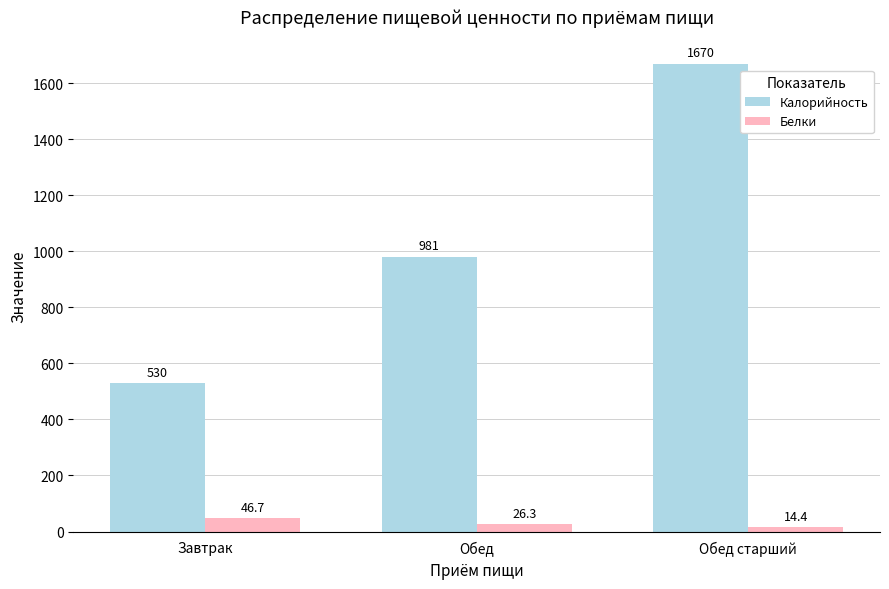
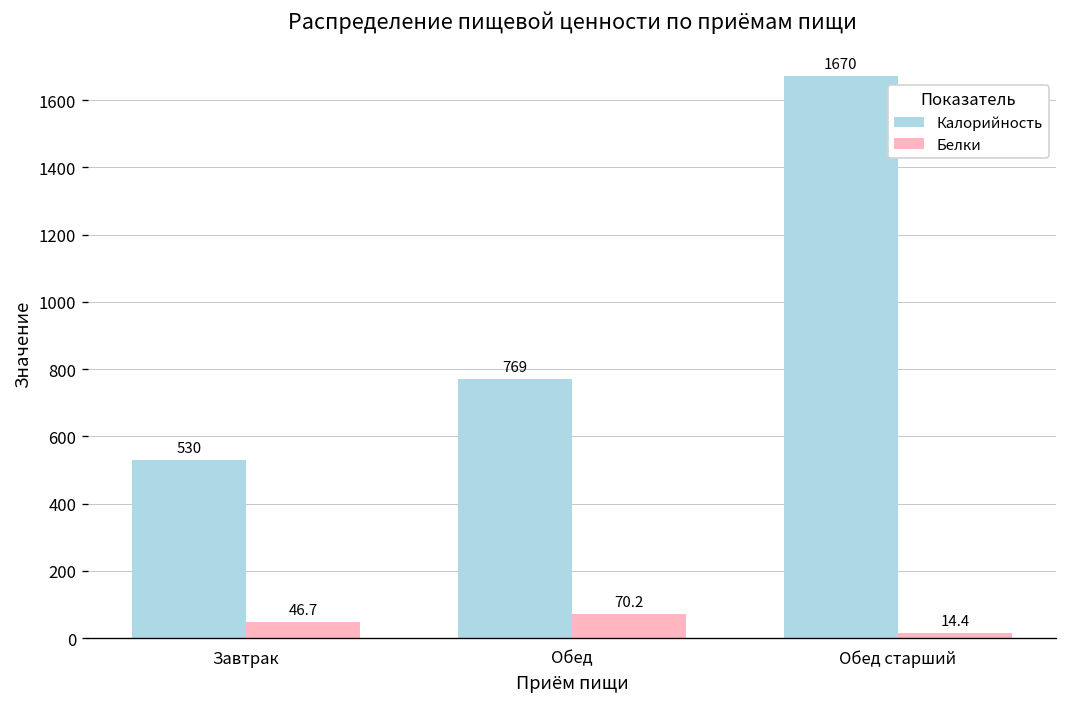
  {
    "Калорийность": {
      "Завтрак": 530,
-     "Обед": 981,
+     "Обед": 769,
      "Обед старший": 1670
    },
    "Белки": {
      "Завтрак": 46.7,
-     "Обед": 26.3,
+     "Обед": 70.2,
      "Обед старший": 14.4
    }
  }
